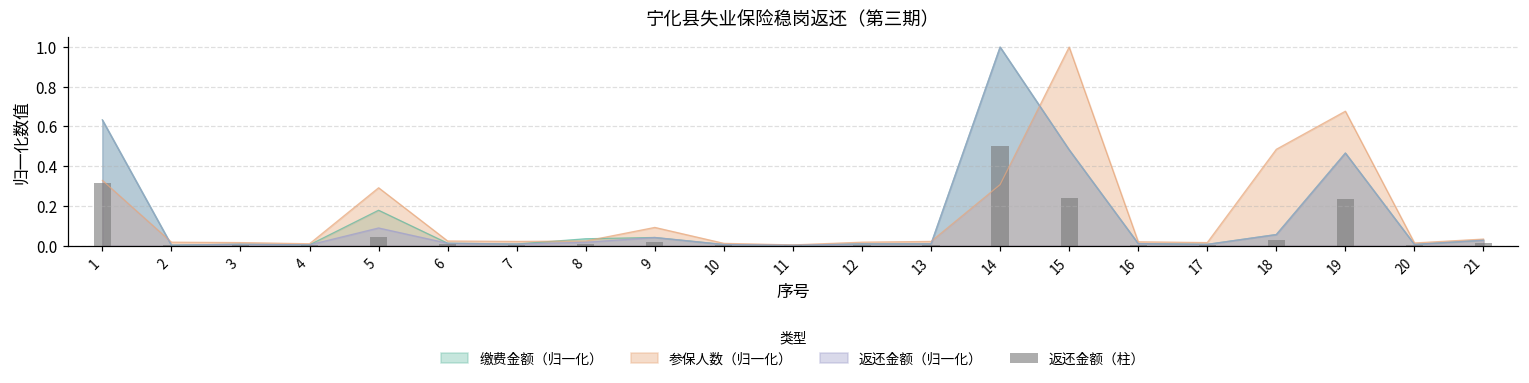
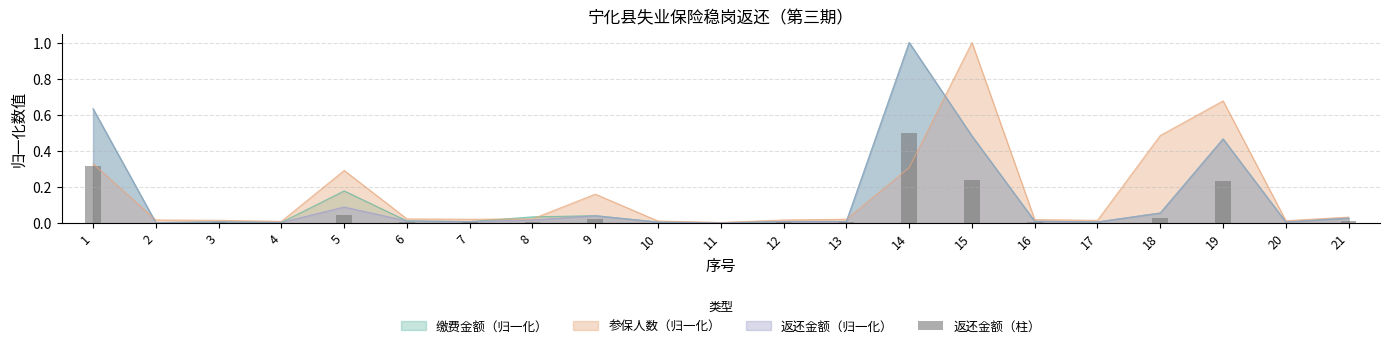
  {
    "返还金额（柱）": {
      "1": 0.32,
      "5": 0.04,
      "9": 0.02,
      "14": 0.50,
      "15": 0.24,
      "18": 0.03,
      "19": 0.23,
      "21": 0.01
    },
    "参保人数（归一化）": {
      "1": 0.33,
      "2": 0.02,
      "5": 0.29,
-     "9": 0.09,
+     "9": 0.16,
      "14": 0.31,
      "15": 1.00,
      "18": 0.49,
      "19": 0.68
    }
  }
